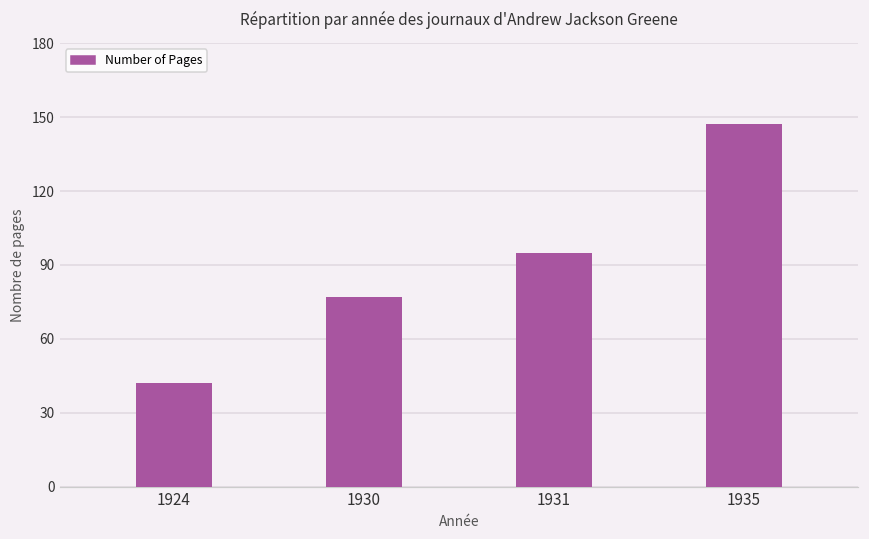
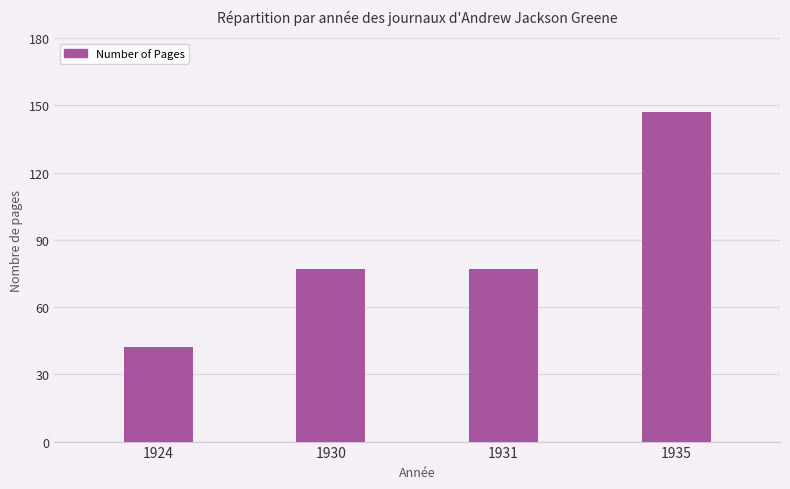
  {
    "1924": 42,
    "1930": 77,
-   "1931": 95,
+   "1931": 77,
    "1935": 147
  }
